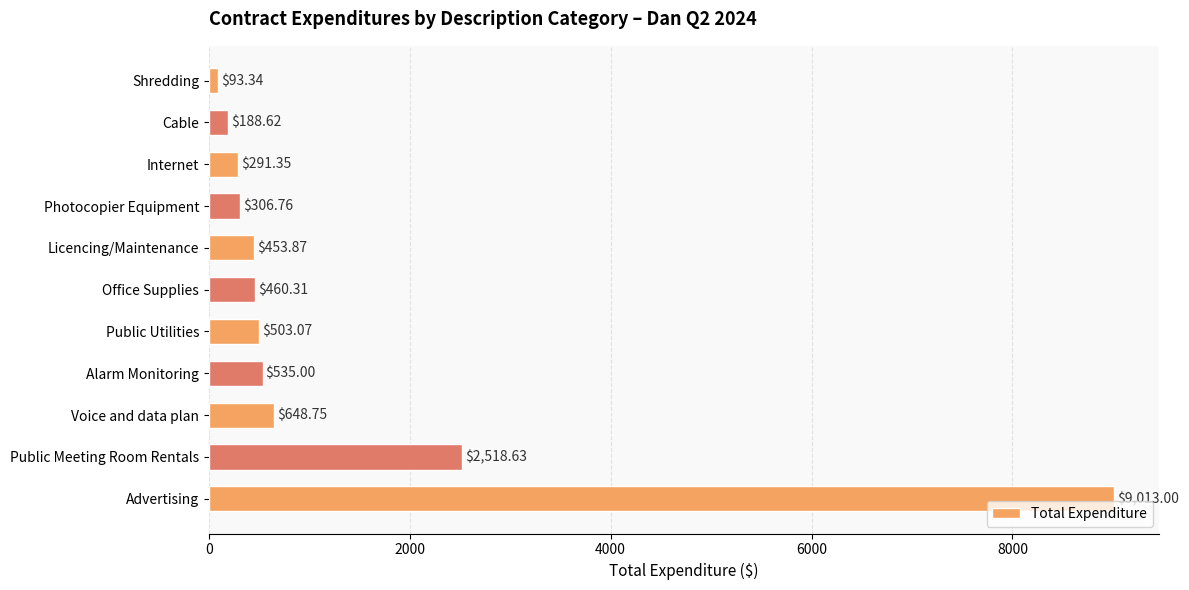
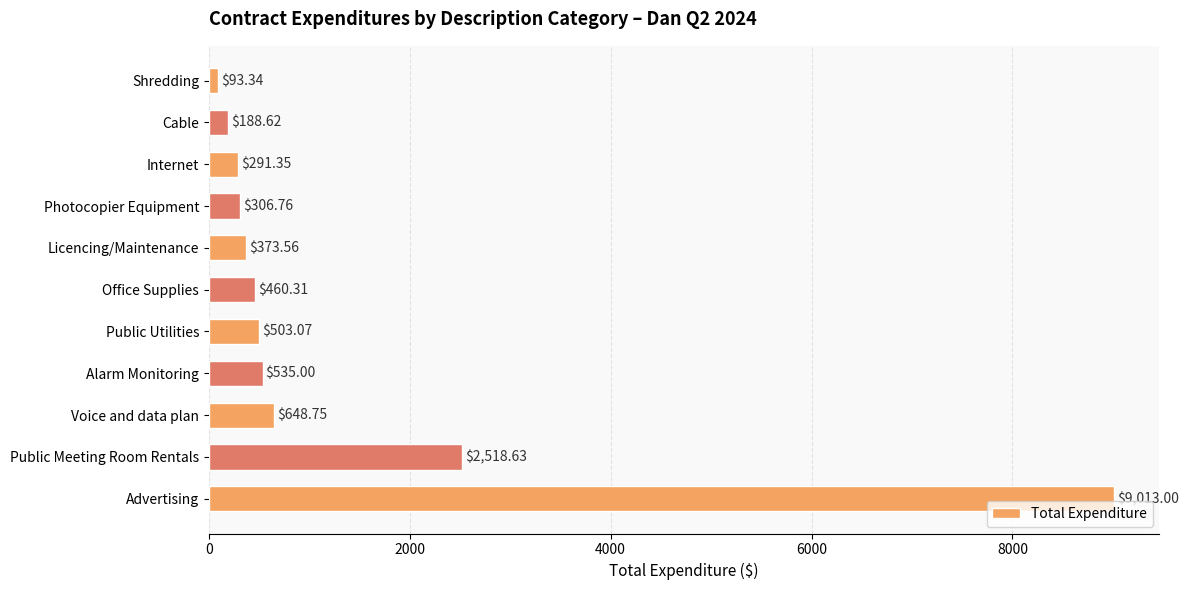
  {
    "Shredding": "$93.34",
    "Cable": "$188.62",
    "Internet": "$291.35",
    "Photocopier Equipment": "$306.76",
-   "Licencing/Maintenance": "$453.87",
+   "Licencing/Maintenance": "$373.56",
    "Office Supplies": "$460.31",
    "Public Utilities": "$503.07",
    "Alarm Monitoring": "$535.00",
    "Voice and data plan": "$648.75",
    "Public Meeting Room Rentals": "$2,518.63"
  }
